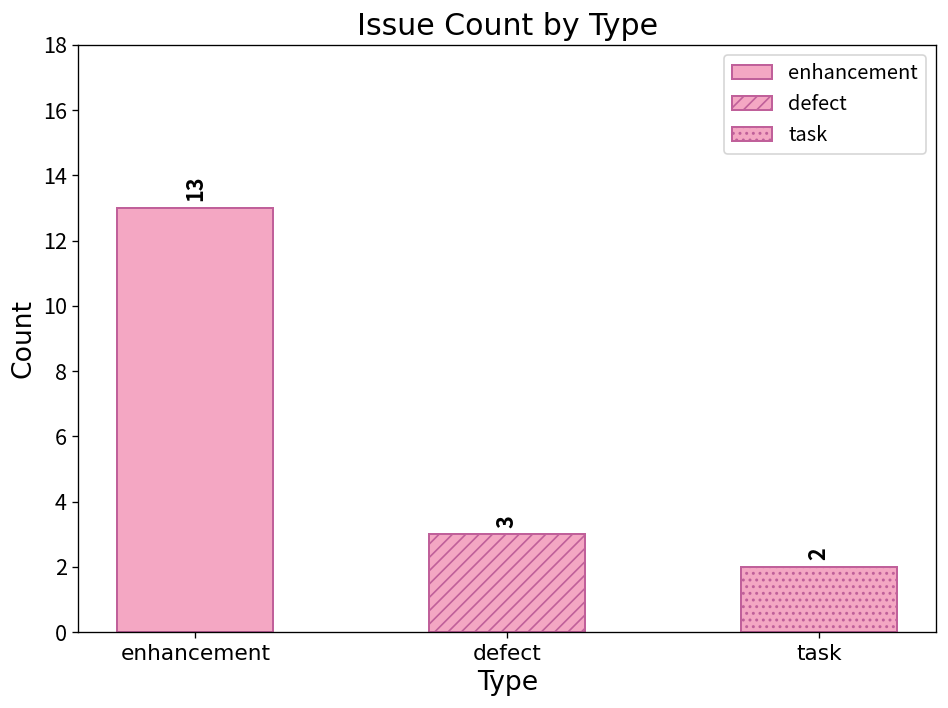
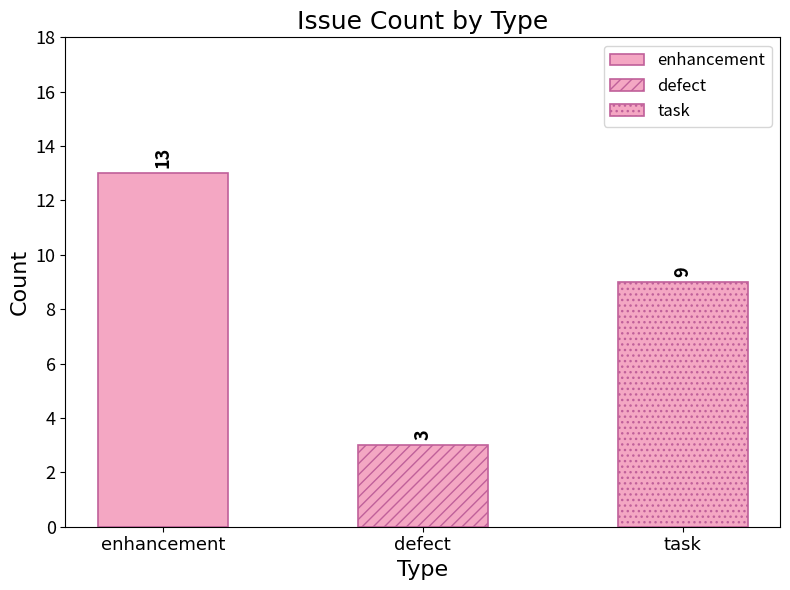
  {
    "enhancement": 13,
    "defect": 3,
-   "task": 2
+   "task": 9
  }
